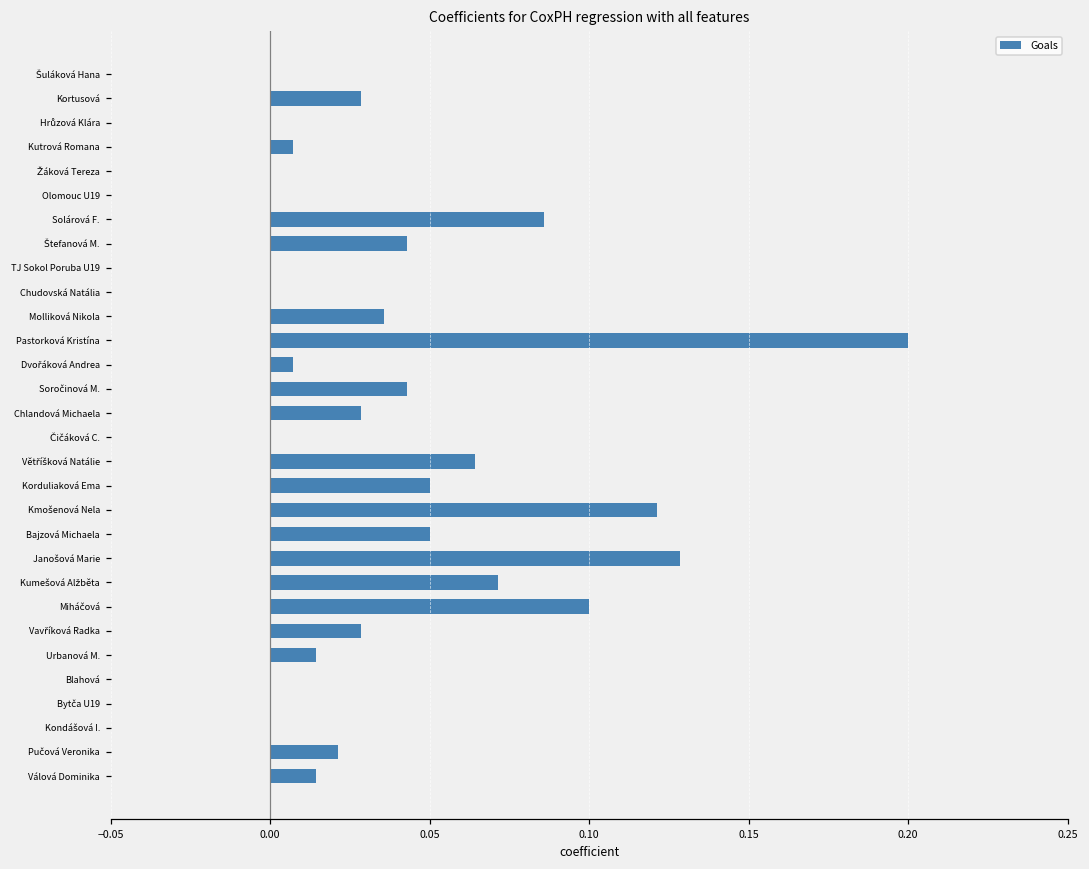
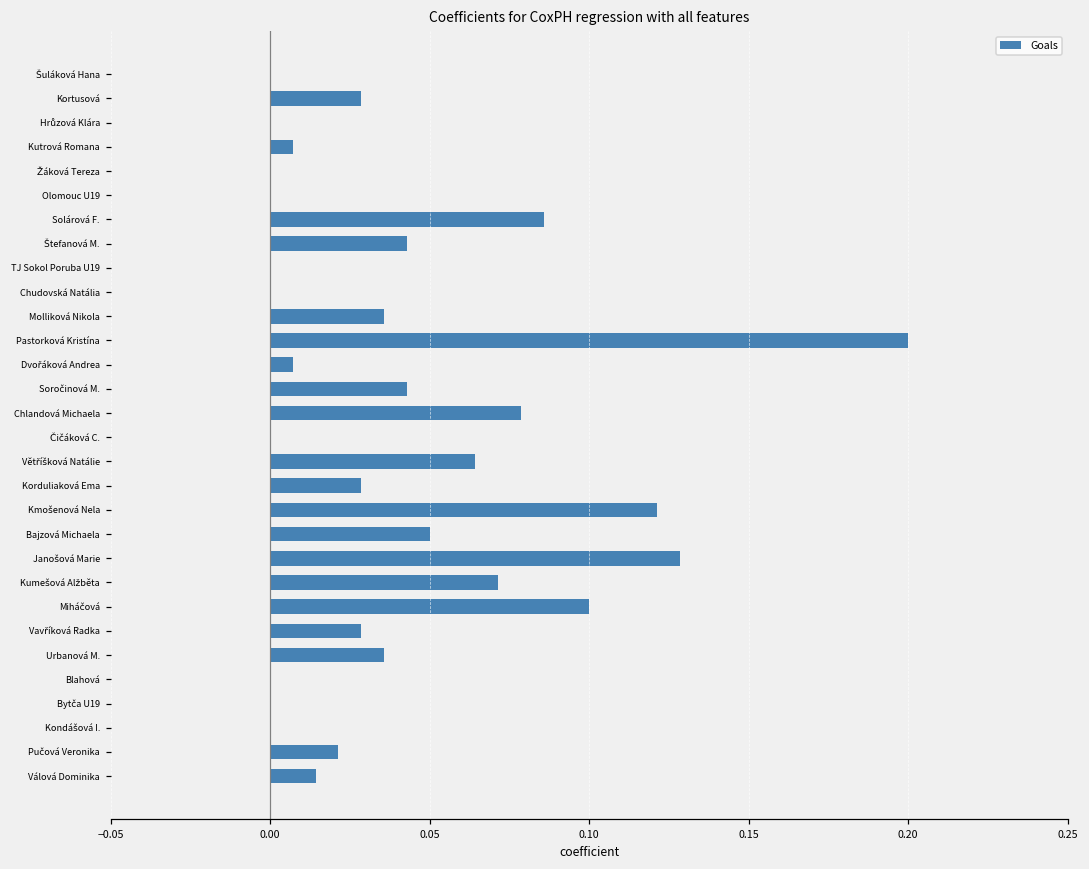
  {
    "Šuláková Hana": 0.000,
    "Kortusová": 0.029,
    "Hrůzová Klára": 0.000,
    "Kutrová Romana": 0.007,
    "Žáková Tereza": 0.000,
    "Olomouc U19": 0.000,
    "Solárová F.": 0.086,
    "Štefanová M.": 0.043,
    "TJ Sokol Poruba U19": 0.000,
    "Chudovská Natália": 0.000,
    "Molliková Nikola": 0.036,
    "Pastorková Kristína": 0.200,
    "Dvořáková Andrea": 0.007,
    "Soročinová M.": 0.043,
-   "Chlandová Michaela": 0.029,
+   "Chlandová Michaela": 0.079,
    "Čičáková C.": 0.000,
    "Větříšková Natálie": 0.064,
-   "Korduliaková Ema": 0.050,
+   "Korduliaková Ema": 0.029,
    "Kmošenová Nela": 0.121,
    "Bajzová Michaela": 0.050,
    "Janošová Marie": 0.129,
    "Kumešová Alžběta": 0.071,
    "Miháčová": 0.100,
    "Vavříková Radka": 0.029,
-   "Urbanová M.": 0.014,
+   "Urbanová M.": 0.036,
    "Blahová": 0.000,
    "Bytča U19": 0.000,
    "Kondášová I.": 0.000,
    "Pučová Veronika": 0.021,
    "Válová Dominika": 0.014
  }
